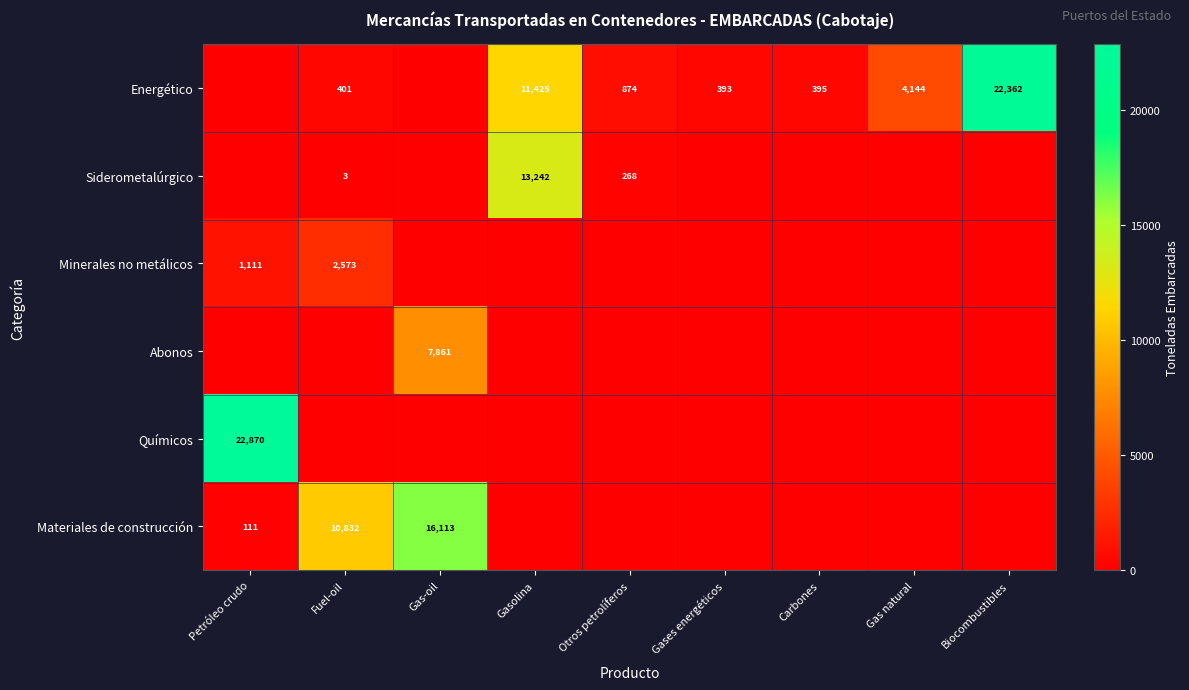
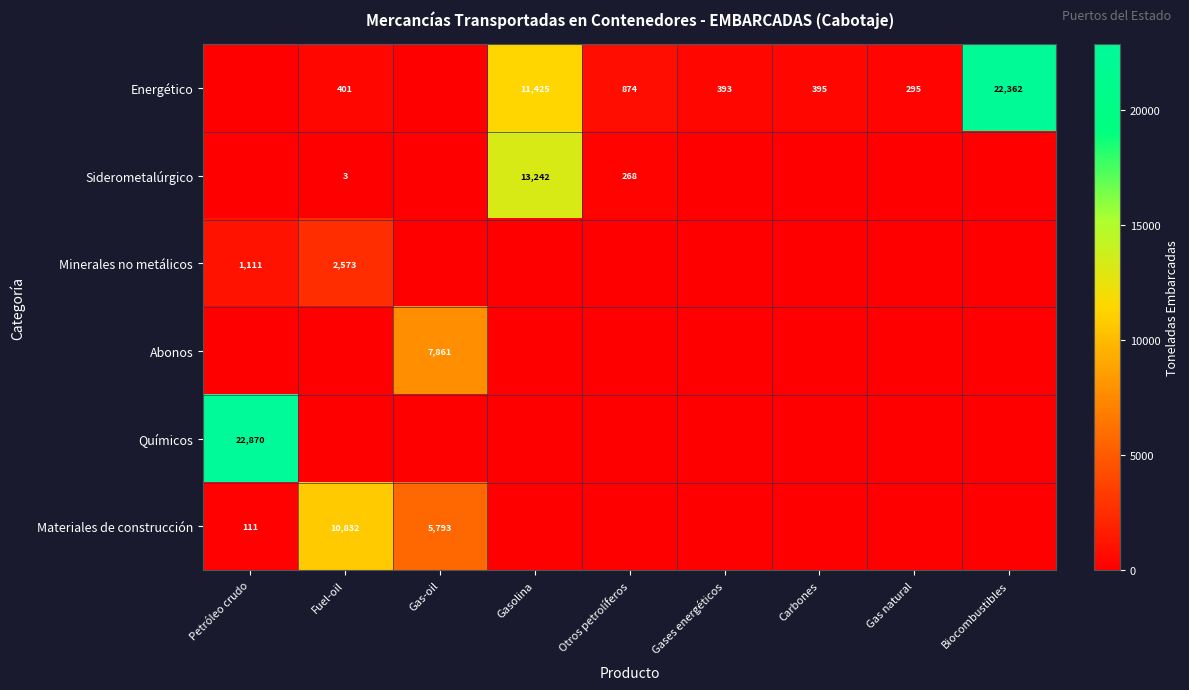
  {
    "Energético": {
      "Fuel-oil": "401",
      "Gasolina": "11,425",
      "Otros petrolíferos": "874",
      "Gases energéticos": "393",
      "Carbones": "395",
-     "Gas natural": "4,144",
+     "Gas natural": "295",
      "Biocombustibles": "22,362"
    },
    "Siderometalúrgico": {
      "Fuel-oil": "3",
      "Gasolina": "13,242",
      "Otros petrolíferos": "268"
    },
    "Minerales no metálicos": {
      "Petróleo crudo": "1,111",
      "Fuel-oil": "2,573"
    },
    "Abonos": {
      "Gas-oil": "7,861"
    },
    "Químicos": {
      "Petróleo crudo": "22,870"
    },
    "Materiales de construcción": {
      "Petróleo crudo": "111",
      "Fuel-oil": "10,832",
-     "Gas-oil": "16,113"
+     "Gas-oil": "5,793"
    }
  }
